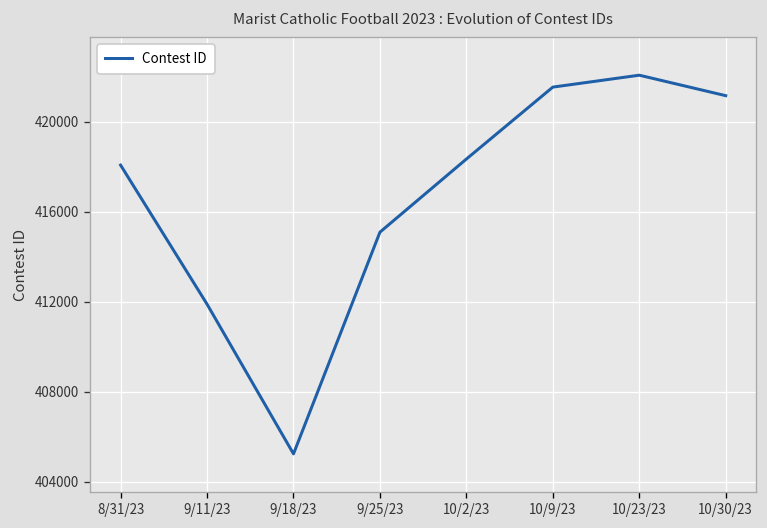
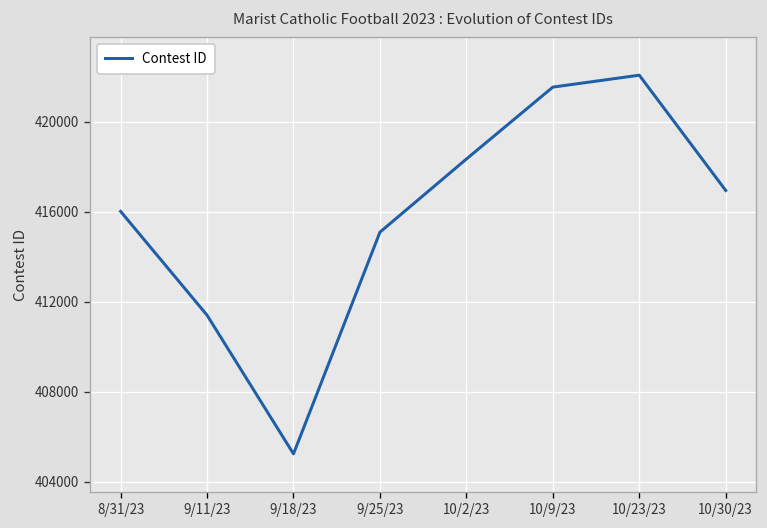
  {
-   "8/31/23": 418100,
-   "9/11/23": 411900,
+   "8/31/23": 416000,
+   "9/11/23": 411400,
    "9/18/23": 405200,
    "9/25/23": 415100,
    "10/2/23": 418300,
    "10/9/23": 421500,
    "10/23/23": 422100,
-   "10/30/23": 421200
+   "10/30/23": 416900
  }
